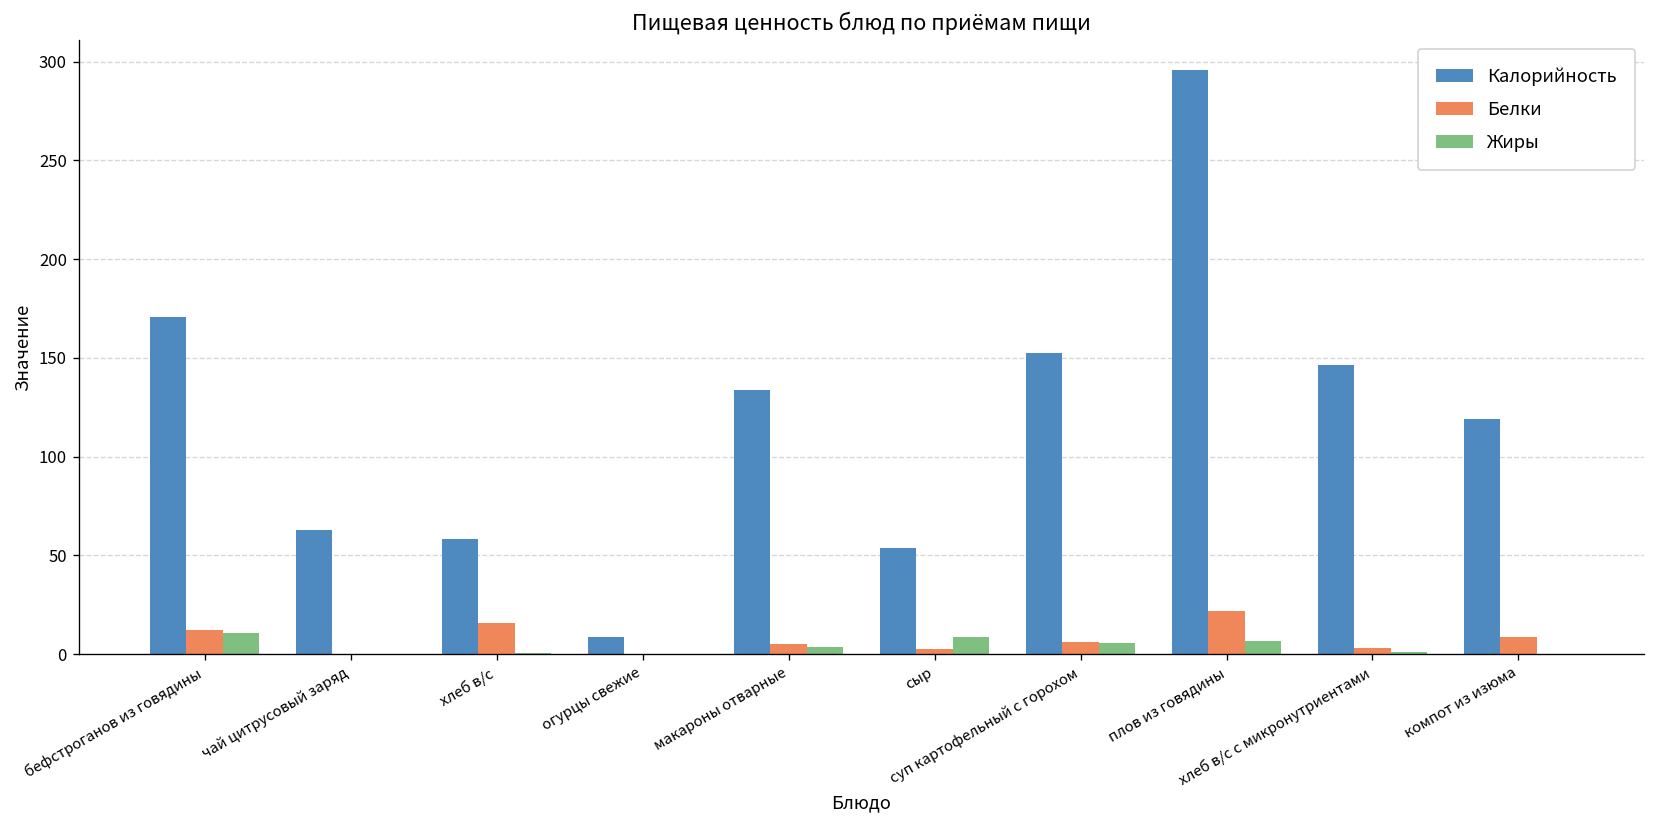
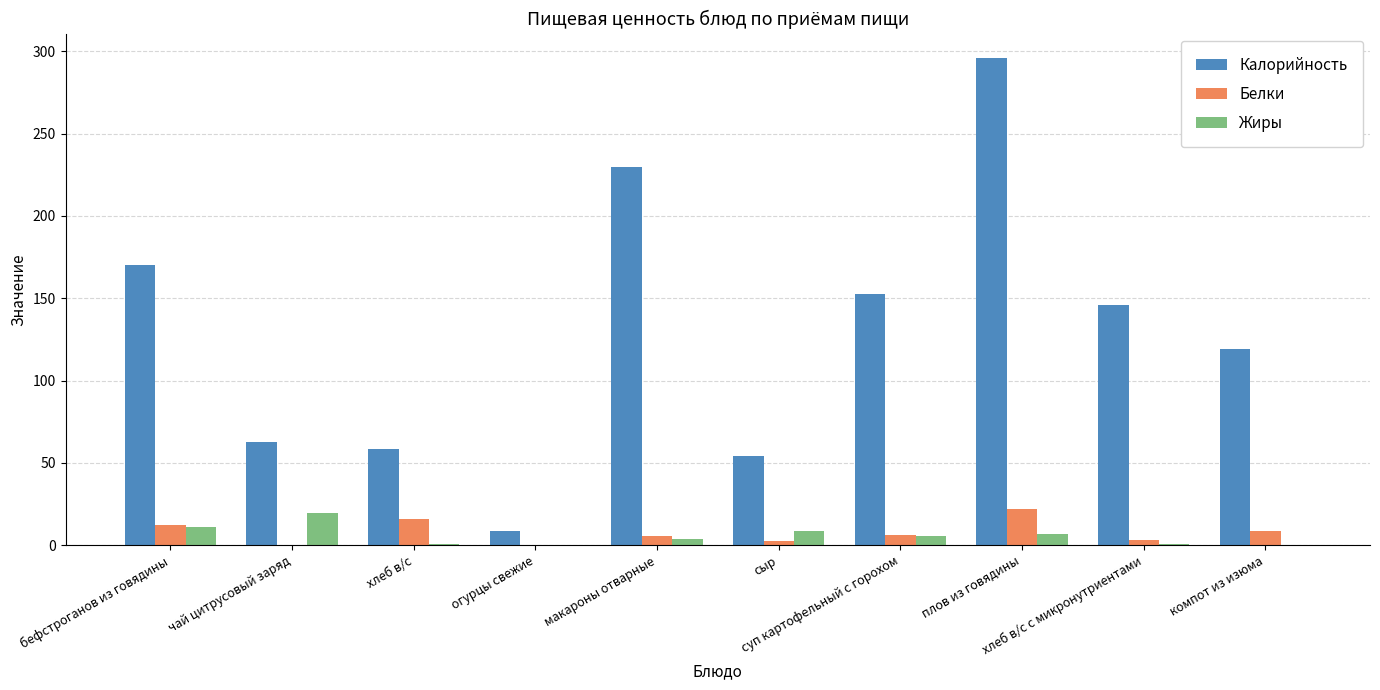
  {
    "Калорийность": {
      "бефстроганов из говядины": 171,
      "чай цитрусовый заряд": 63,
      "хлеб в/с": 58,
      "огурцы свежие": 8,
-     "макароны отварные": 134,
+     "макароны отварные": 230,
      "сыр": 54,
      "суп картофельный с горохом": 152,
      "плов из говядины": 296,
      "хлеб в/с с микронутриентами": 146,
      "компот из изюма": 119
    },
    "Белки": {
      "бефстроганов из говядины": 13,
      "хлеб в/с": 16,
      "макароны отварные": 5,
      "сыр": 3,
      "суп картофельный с горохом": 6,
      "плов из говядины": 22,
      "хлеб в/с с микронутриентами": 3,
      "компот из изюма": 9
    },
    "Жиры": {
      "бефстроганов из говядины": 11,
-     "чай цитрусовый заряд": 0,
+     "чай цитрусовый заряд": 20,
      "макароны отварные": 4,
      "сыр": 9,
      "суп картофельный с горохом": 6,
      "плов из говядины": 7,
      "компот из изюма": 0
    }
  }
